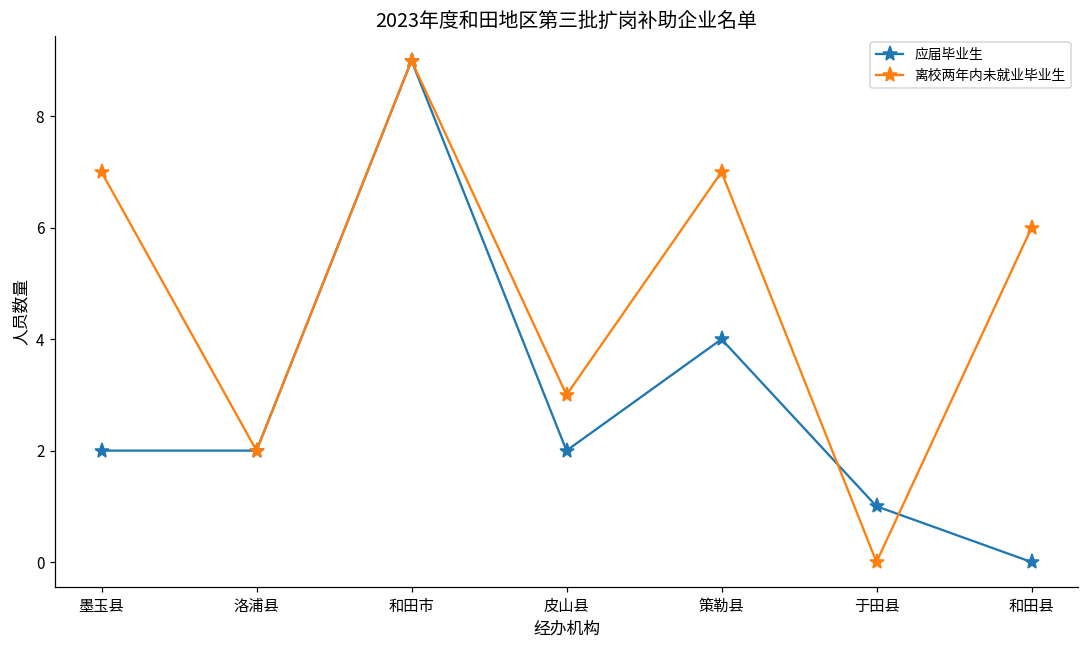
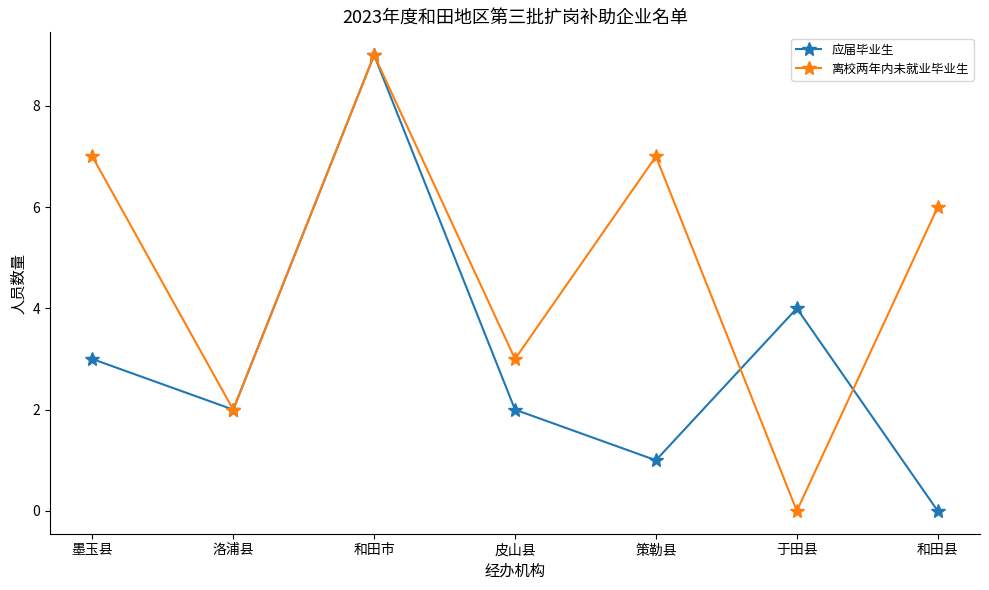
  {
    "应届毕业生": {
-     "墨玉县": 2,
+     "墨玉县": 3,
      "皮山县": 2,
-     "策勒县": 4,
-     "于田县": 1,
+     "策勒县": 1,
+     "于田县": 4,
      "和田县": 0
    },
    "离校两年内未就业毕业生": {
      "墨玉县": 7,
      "皮山县": 3,
      "策勒县": 7,
      "于田县": 0,
      "和田县": 6
    }
  }
